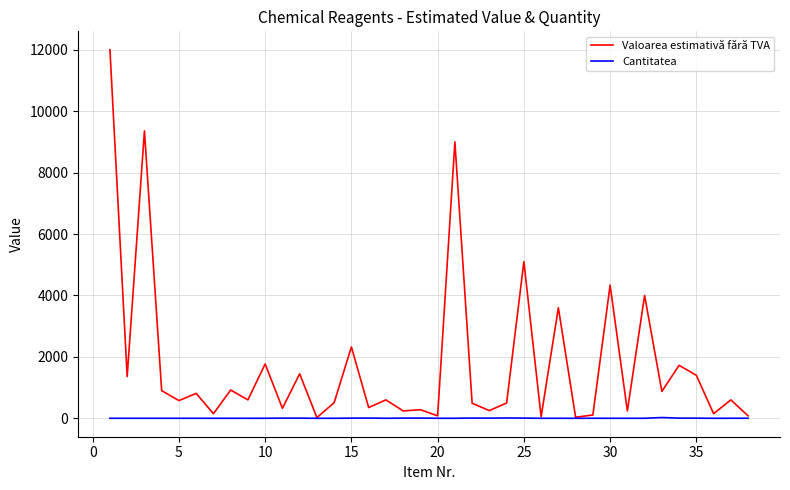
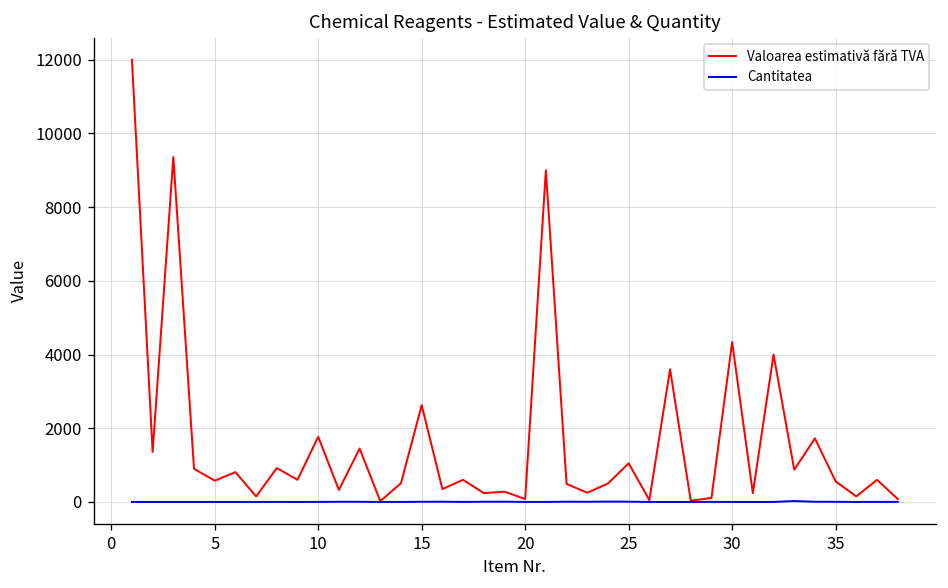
  {
    "Valoarea estimativă fără TVA": {
      "5": 600,
      "10": 1800,
-     "15": 2300,
-     "25": 5100,
+     "15": 2600,
+     "25": 1100,
      "30": 4300,
-     "35": 1400
+     "35": 600
    },
    "Cantitatea": {
      "5": 0,
      "10": 0,
      "15": 0,
      "25": 0,
      "30": 0,
      "35": 0
    }
  }
